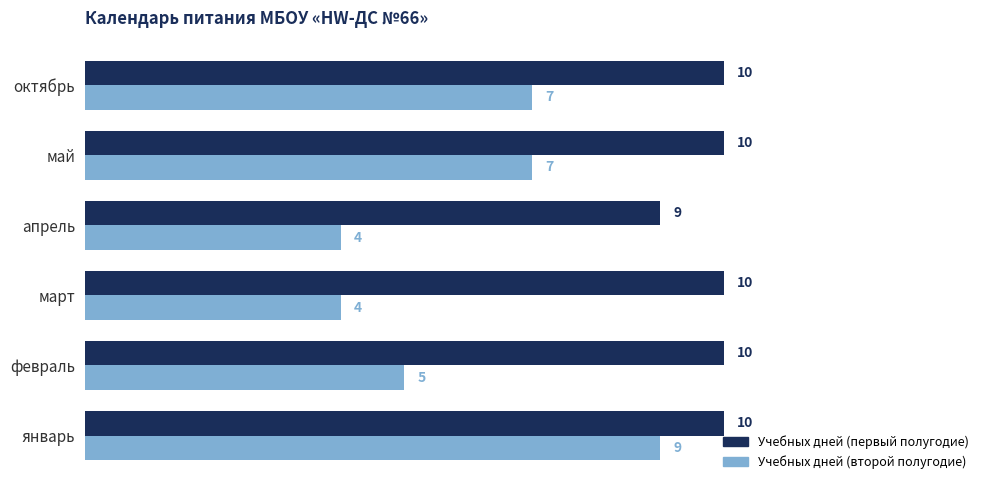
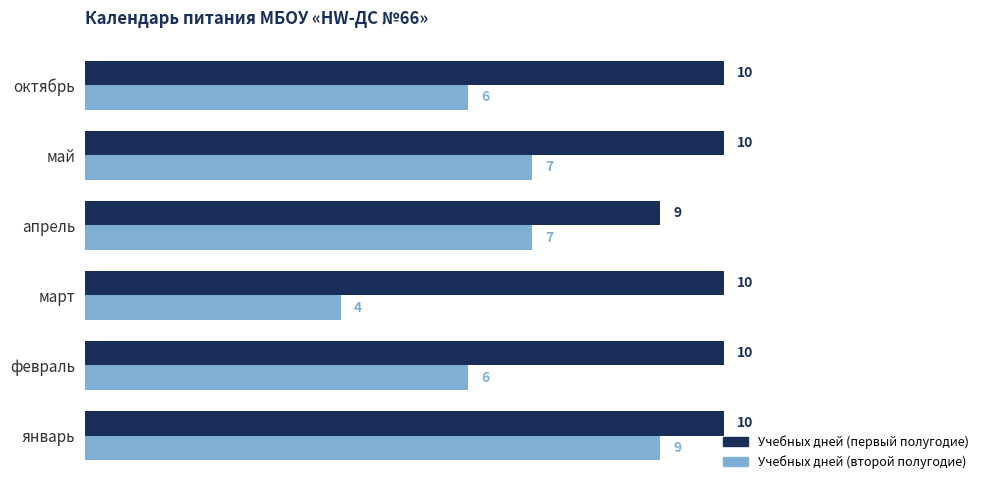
  {
    "Учебных дней (первый полугодие)": {
      "октябрь": 10,
      "май": 10,
      "апрель": 9,
      "март": 10,
      "февраль": 10,
      "январь": 10
    },
    "Учебных дней (второй полугодие)": {
-     "октябрь": 7,
+     "октябрь": 6,
      "май": 7,
-     "апрель": 4,
+     "апрель": 7,
      "март": 4,
-     "февраль": 5,
+     "февраль": 6,
      "январь": 9
    }
  }
